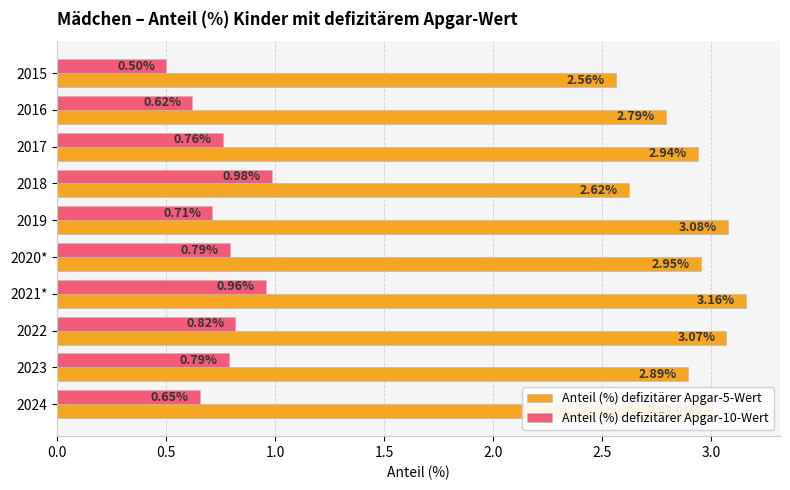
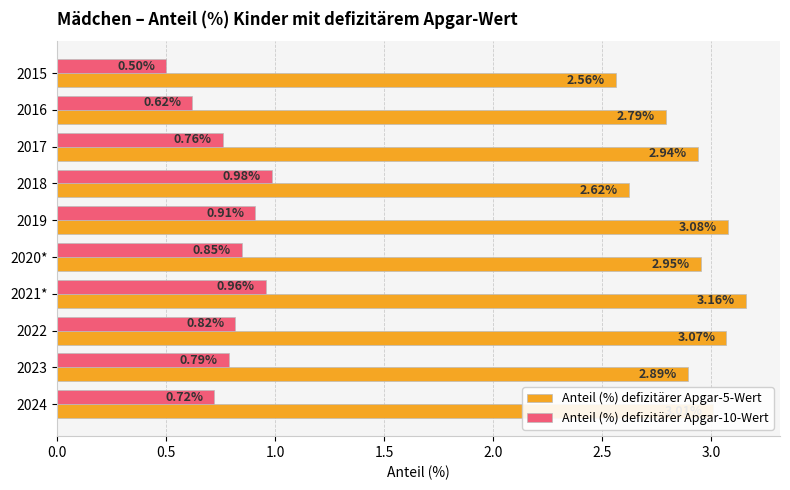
  {
    "Anteil (%) defizitärer Apgar-5-Wert": {
      "2015": "2.56%",
      "2016": "2.79%",
      "2017": "2.94%",
      "2018": "2.62%",
      "2019": "3.08%",
      "2020*": "2.95%",
      "2021*": "3.16%",
      "2022": "3.07%",
      "2023": "2.89%"
    },
    "Anteil (%) defizitärer Apgar-10-Wert": {
      "2015": "0.50%",
      "2016": "0.62%",
      "2017": "0.76%",
      "2018": "0.98%",
-     "2019": "0.71%",
-     "2020*": "0.79%",
+     "2019": "0.91%",
+     "2020*": "0.85%",
      "2021*": "0.96%",
      "2022": "0.82%",
      "2023": "0.79%",
-     "2024": "0.65%"
+     "2024": "0.72%"
    }
  }
